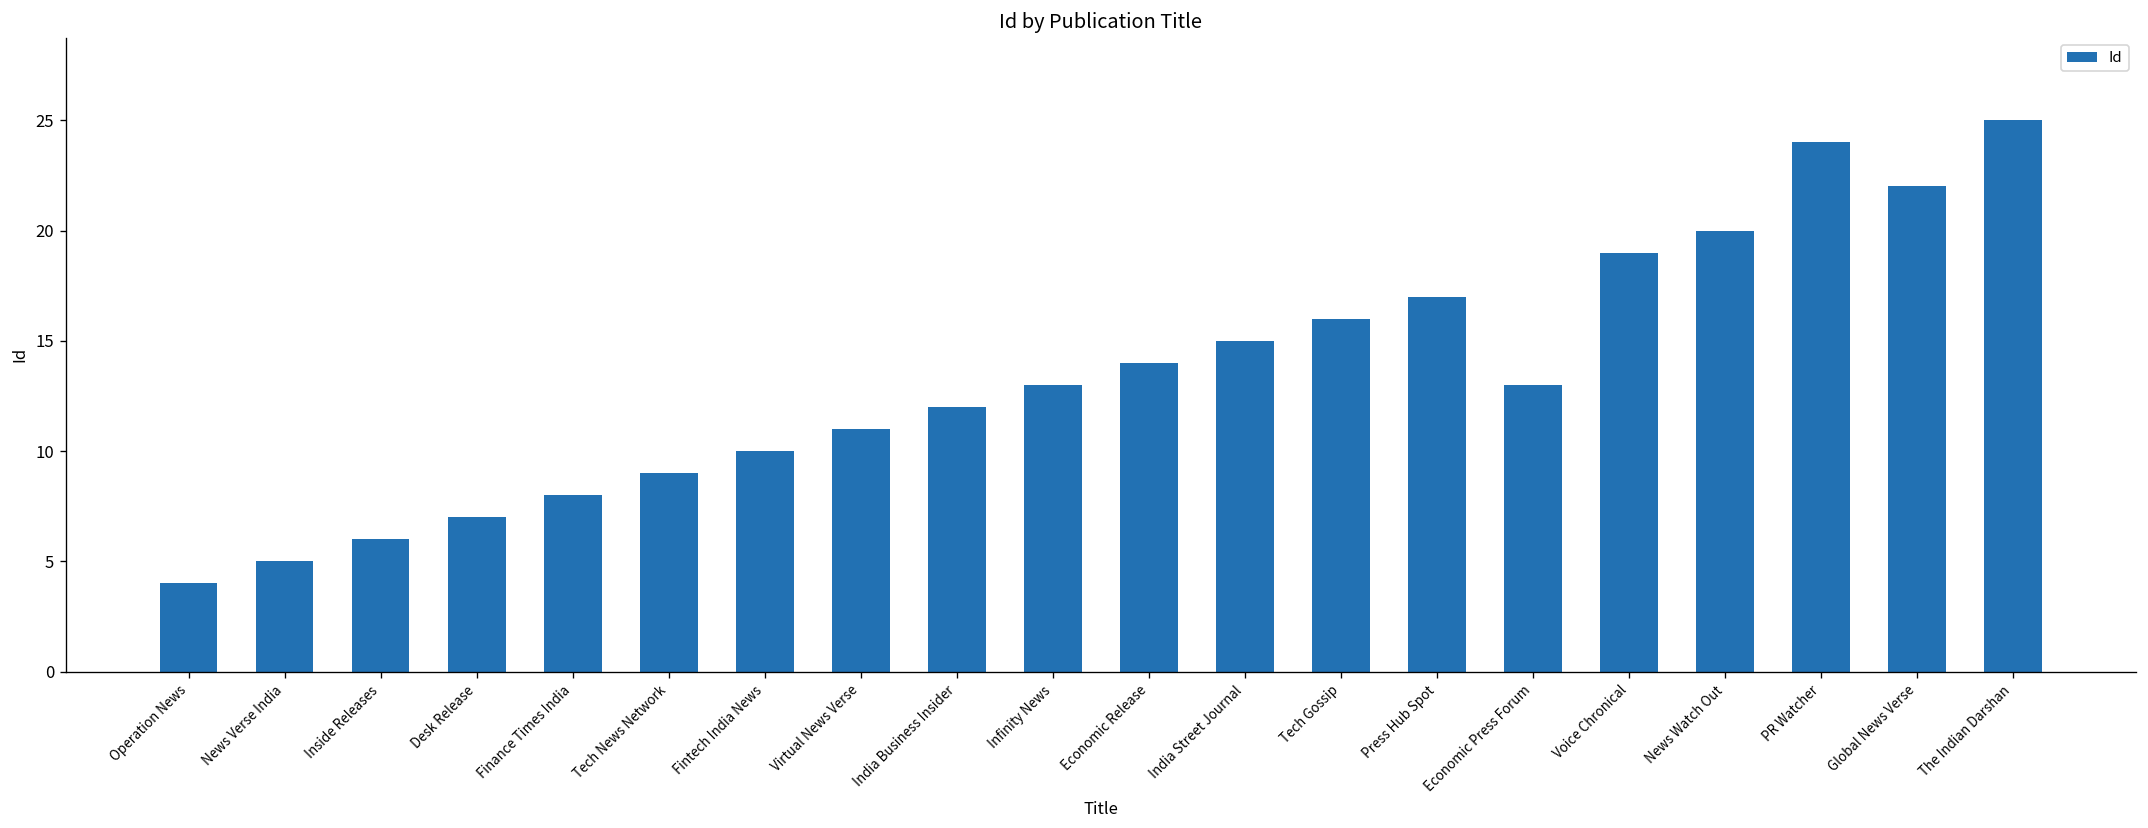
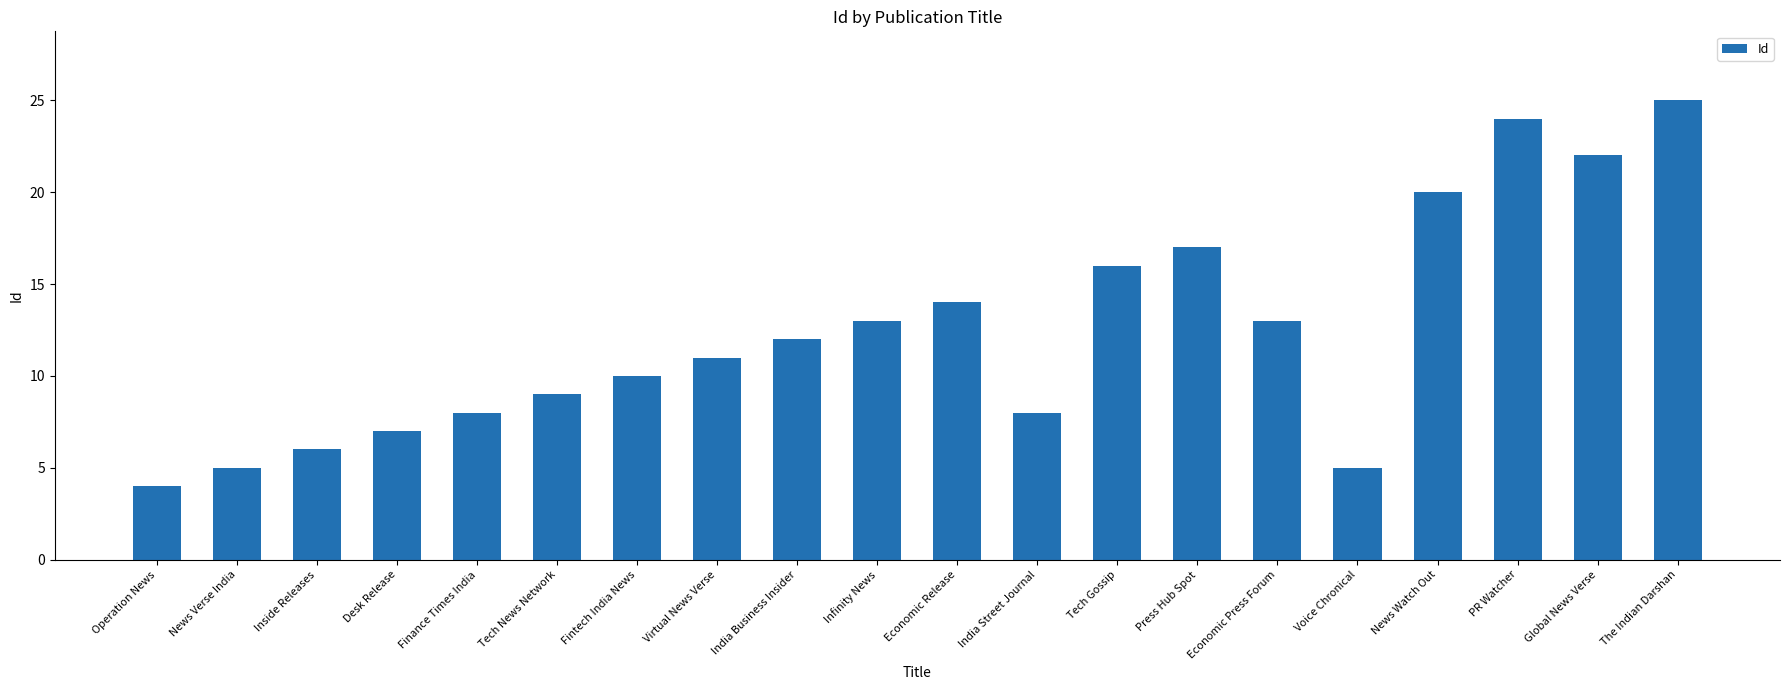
  {
    "Operation News": 4,
    "News Verse India": 5,
    "Inside Releases": 6,
    "Desk Release": 7,
    "Finance Times India": 8,
    "Tech News Network": 9,
    "Fintech India News": 10,
    "Virtual News Verse": 11,
    "India Business Insider": 12,
    "Infinity News": 13,
    "Economic Release": 14,
-   "India Street Journal": 15,
+   "India Street Journal": 8,
    "Tech Gossip": 16,
    "Press Hub Spot": 17,
    "Economic Press Forum": 13,
-   "Voice Chronical": 19,
+   "Voice Chronical": 5,
    "News Watch Out": 20,
    "PR Watcher": 24,
    "Global News Verse": 22,
    "The Indian Darshan": 25
  }
